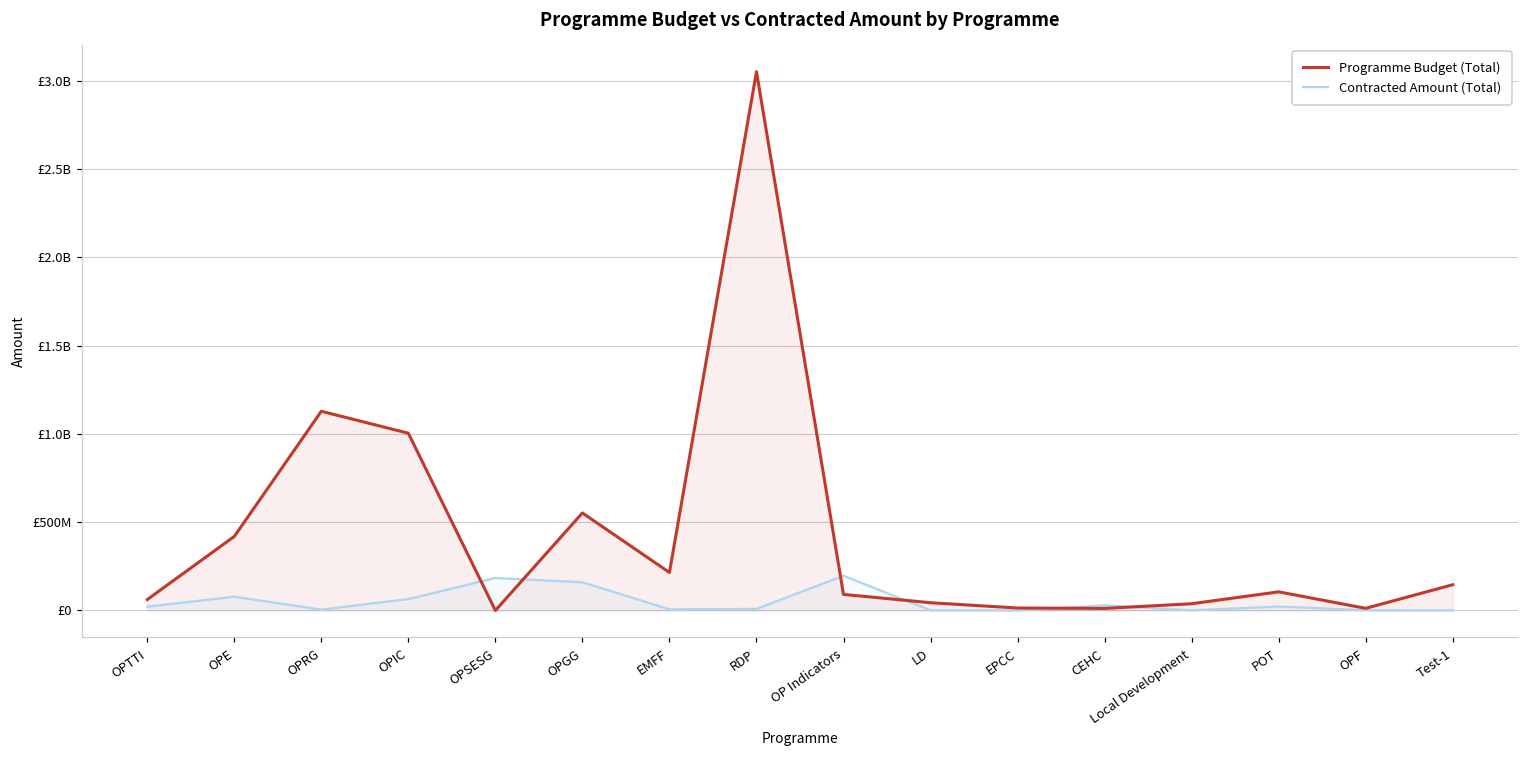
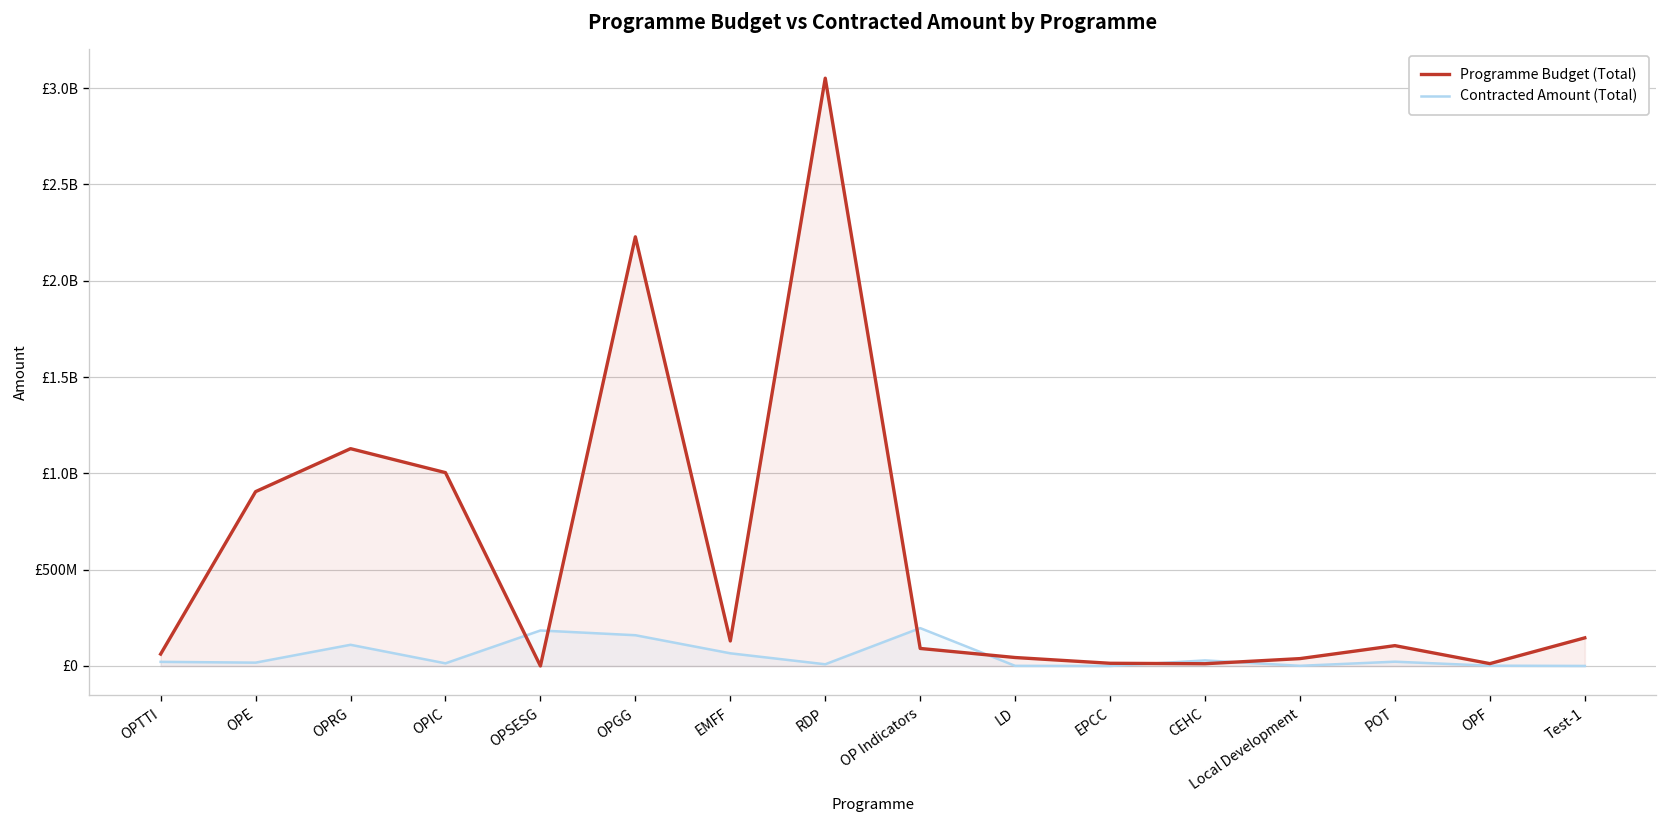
  {
    "Programme Budget (Total)": {
      "OPTTI": "£60000000",
-     "OPE": "£420000000",
+     "OPE": "£910000000",
      "OPRG": "£1130000000",
      "OPIC": "£1000000000",
      "OPSESG": "£0",
-     "OPGG": "£550000000",
-     "EMFF": "£220000000",
+     "OPGG": "£2230000000",
+     "EMFF": "£130000000",
      "RDP": "£3050000000",
      "OP Indicators": "£90000000",
      "LD": "£40000000",
      "CEHC": "£10000000",
      "Local Development": "£40000000",
      "POT": "£110000000",
      "Test-1": "£150000000"
    },
    "Contracted Amount (Total)": {
      "OPTTI": "£20000000",
-     "OPE": "£80000000",
-     "OPRG": "£10000000",
-     "OPIC": "£60000000",
+     "OPE": "£20000000",
+     "OPRG": "£110000000",
+     "OPIC": "£10000000",
      "OPSESG": "£180000000",
      "OPGG": "£160000000",
-     "EMFF": "£10000000",
+     "EMFF": "£70000000",
      "RDP": "£10000000",
      "OP Indicators": "£200000000",
      "LD": "£0",
      "CEHC": "£30000000",
      "Local Development": "£0",
      "POT": "£20000000",
      "Test-1": "£0"
    }
  }
